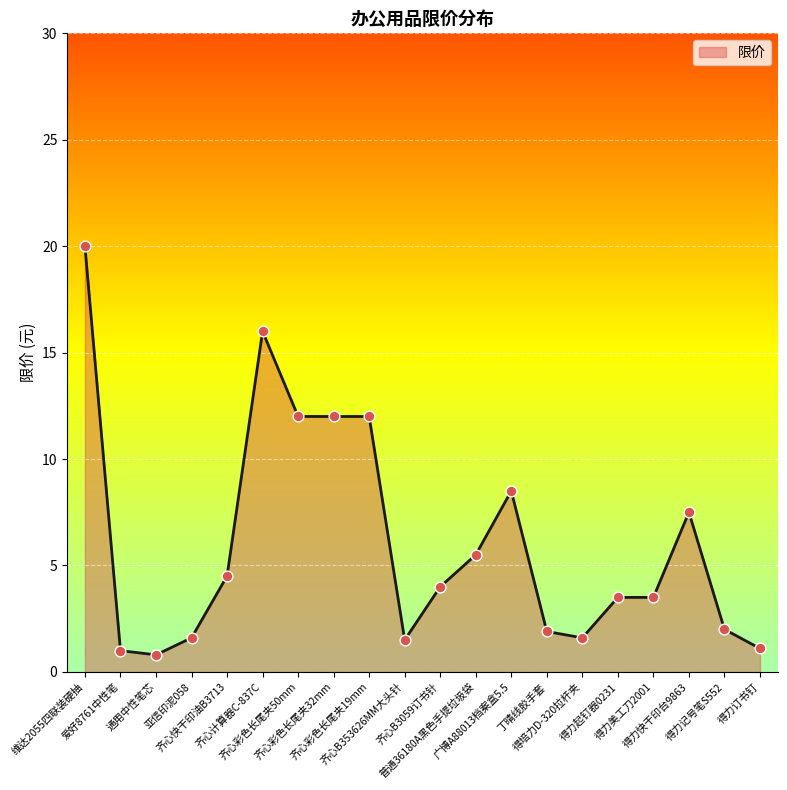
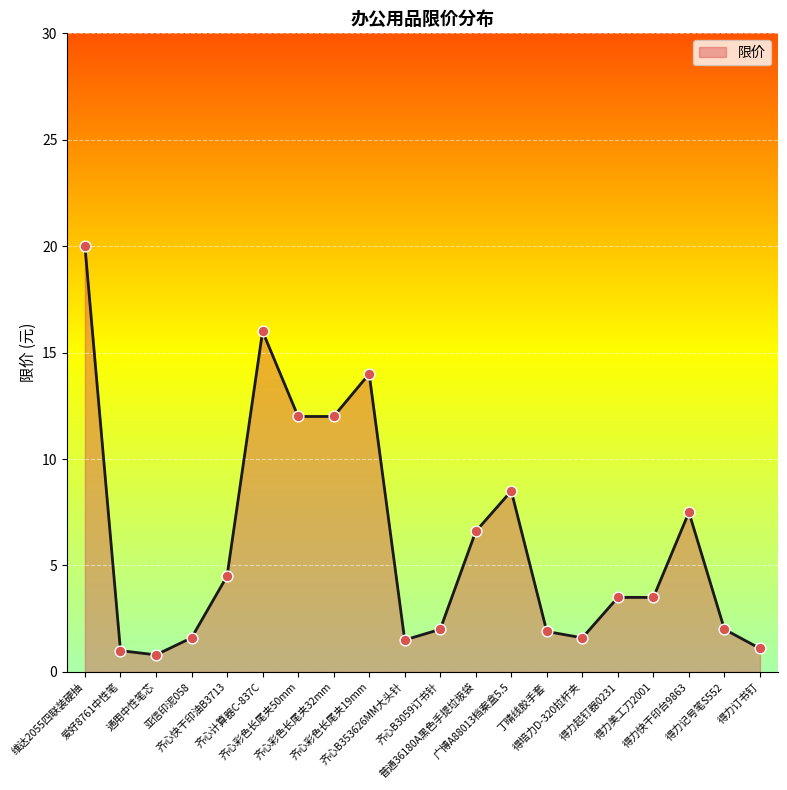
  {
    "维达2055四联装硬抽": 20.0,
    "爱好8761中性笔": 1.0,
    "通用中性笔芯": 0.8,
    "亚信印泥058": 1.6,
    "齐心快干印油B3713": 4.5,
    "齐心计算器C-837C": 16.0,
    "齐心彩色长尾夹50mm": 12.0,
    "齐心彩色长尾夹32mm": 12.0,
-   "齐心彩色长尾夹19mm": 12,
+   "齐心彩色长尾夹19mm": 14,
    "齐心B353626MM大头针": 1.5,
-   "齐心B3059订书针": 4,
-   "普通36180A黑色手提垃圾袋": 5.5,
+   "齐心B3059订书针": 2,
+   "普通36180A黑色手提垃圾袋": 6.6,
    "广博A88013档案盒5.5": 8.5,
    "丁晴线胶手套": 1.9,
    "得培力D-320拉杆夹": 1.6,
    "得力起钉器0231": 3.5,
    "得力美工刀2001": 3.5,
    "得力快干印台9863": 7.5,
    "得力记号笔S552": 2.0,
    "得力订书钉": 1.1
  }
